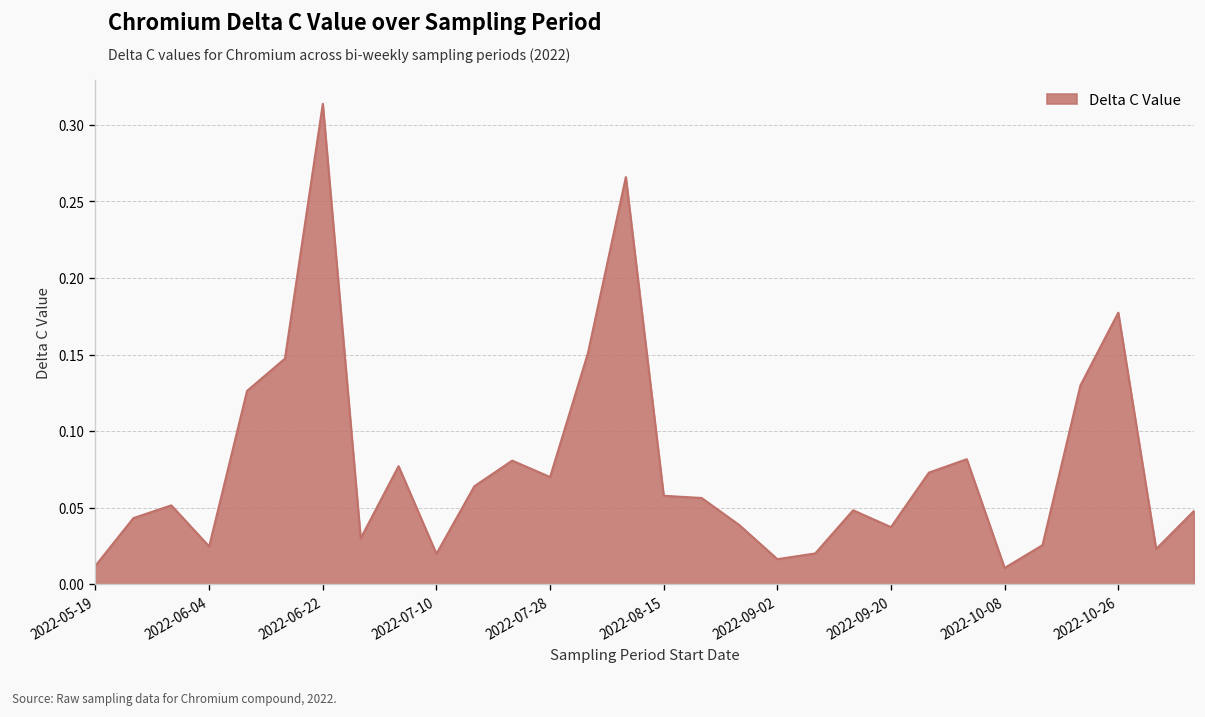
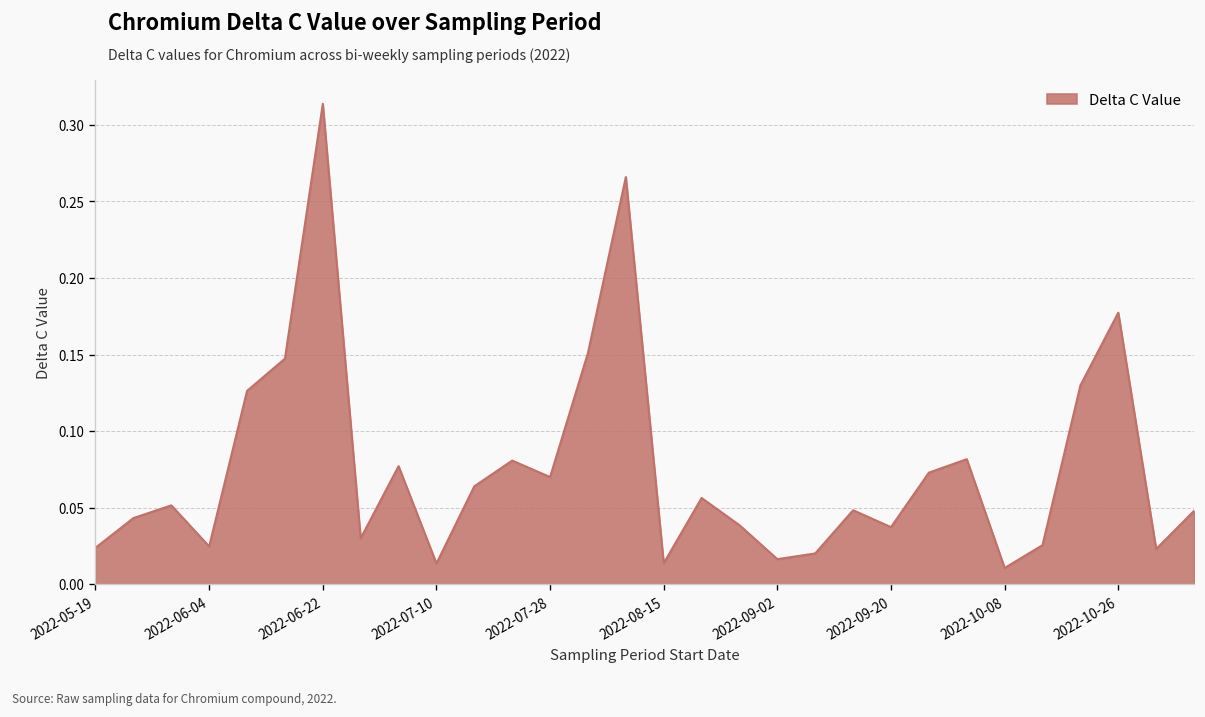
  {
-   "2022-05-19": 0.012,
+   "2022-05-19": 0.024,
    "2022-06-04": 0.025,
    "2022-06-22": 0.314,
-   "2022-07-10": 0.020,
+   "2022-07-10": 0.014,
    "2022-07-28": 0.070,
-   "2022-08-15": 0.058,
+   "2022-08-15": 0.014,
    "2022-09-02": 0.016,
    "2022-09-20": 0.037,
    "2022-10-08": 0.011,
    "2022-10-26": 0.177
  }
